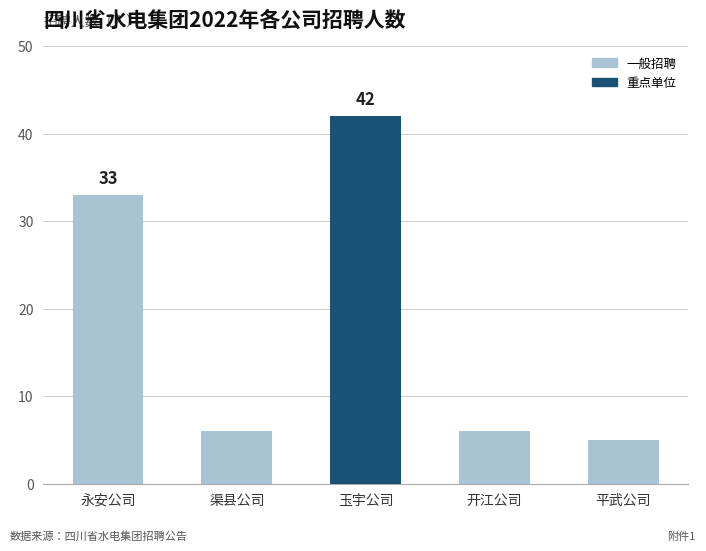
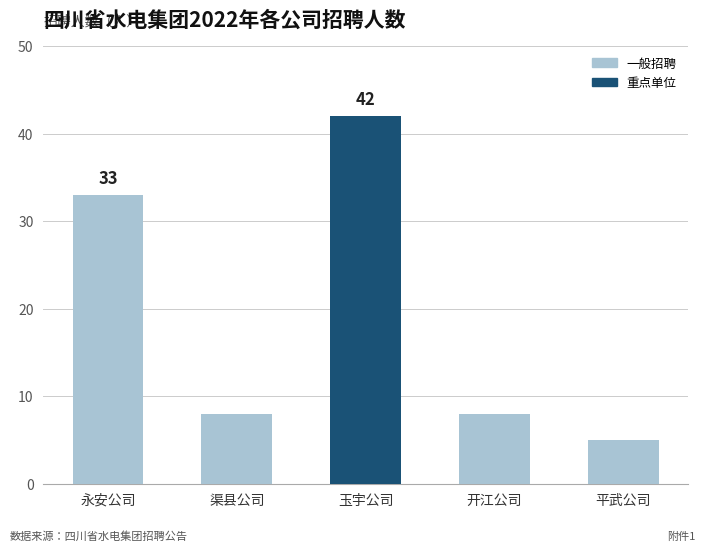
  {
-   "渠县公司": 6,
-   "开江公司": 6,
+   "渠县公司": 8,
+   "开江公司": 8,
    "平武公司": 5
  }
